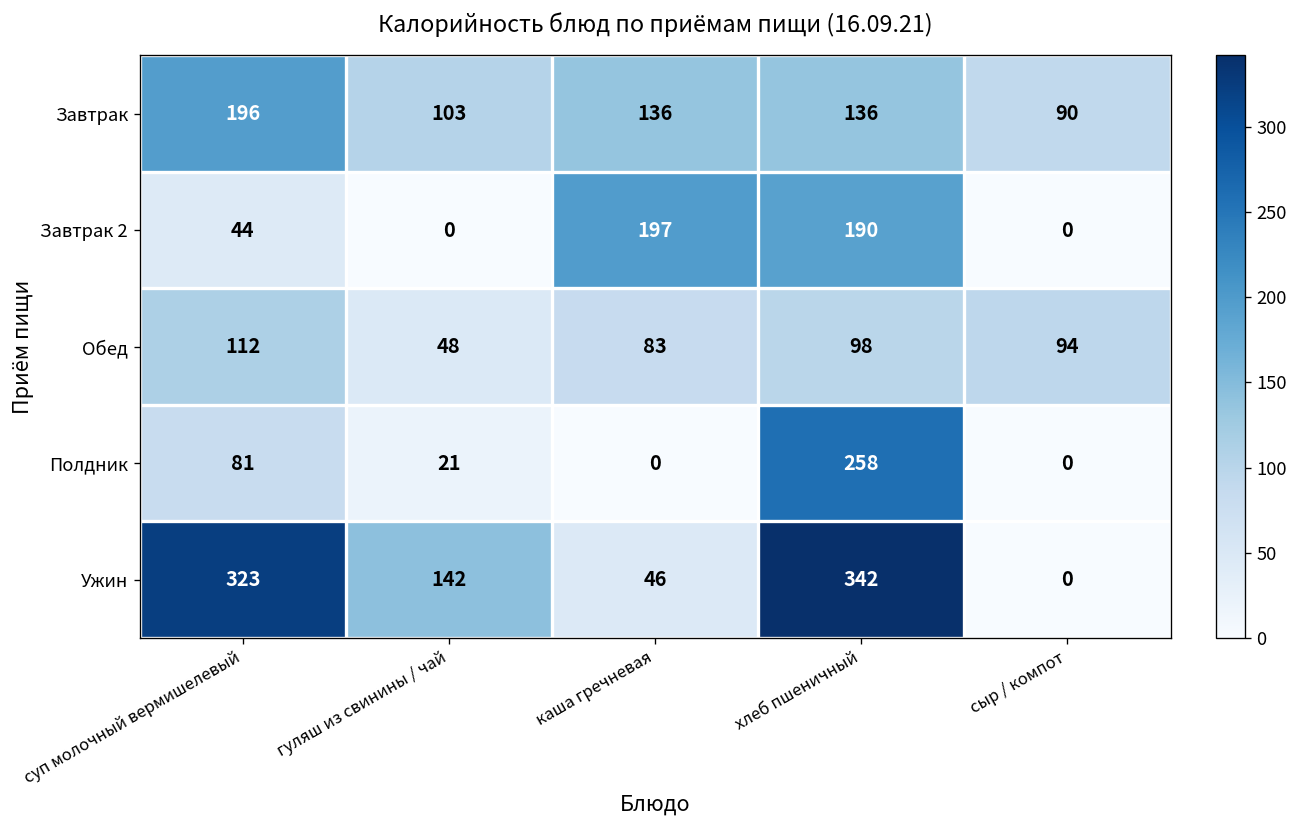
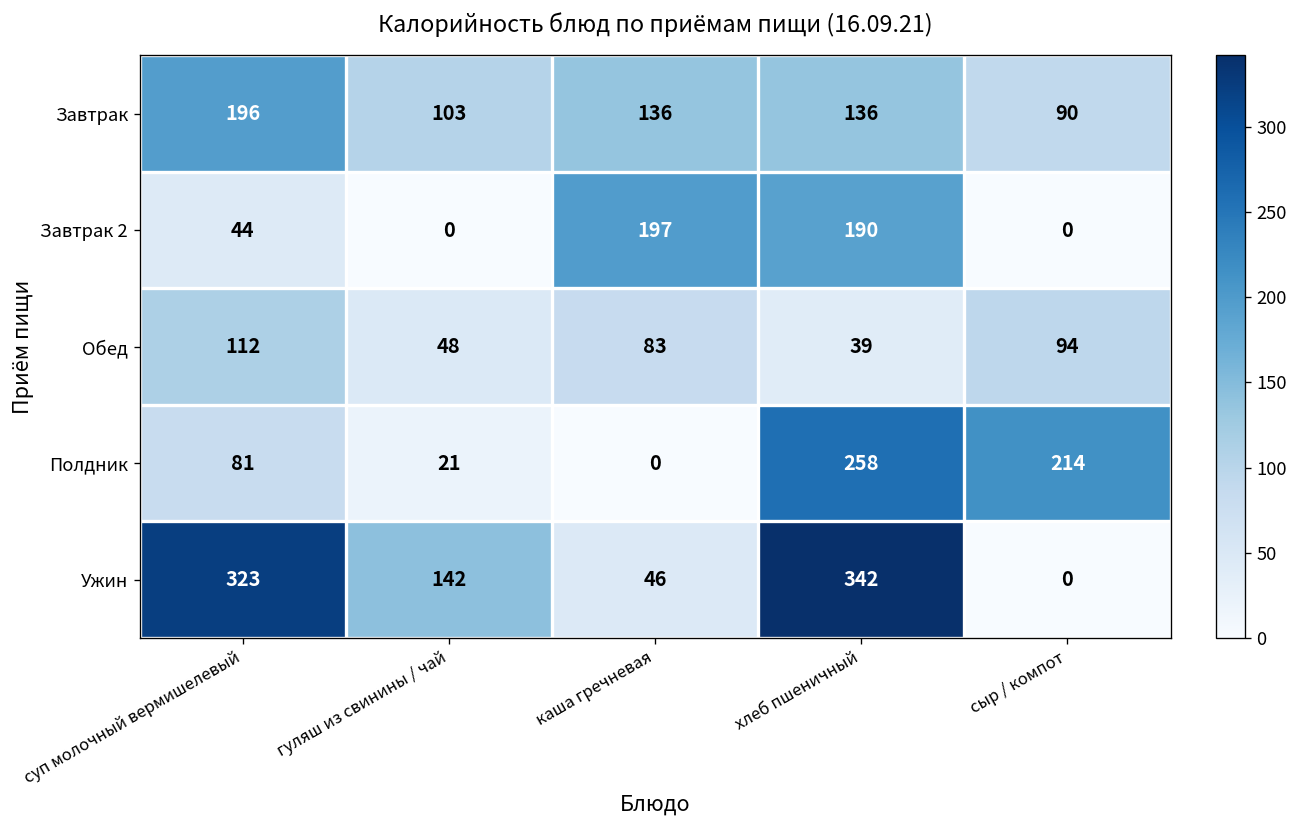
  {
    "Завтрак": {
      "суп молочный вермишелевый": 196,
      "гуляш из свинины / чай": 103,
      "каша гречневая": 136,
      "хлеб пшеничный": 136,
      "сыр / компот": 90
    },
    "Завтрак 2": {
      "суп молочный вермишелевый": 44,
      "гуляш из свинины / чай": 0,
      "каша гречневая": 197,
      "хлеб пшеничный": 190,
      "сыр / компот": 0
    },
    "Обед": {
      "суп молочный вермишелевый": 112,
      "гуляш из свинины / чай": 48,
      "каша гречневая": 83,
-     "хлеб пшеничный": 98,
+     "хлеб пшеничный": 39,
      "сыр / компот": 94
    },
    "Полдник": {
      "суп молочный вермишелевый": 81,
      "гуляш из свинины / чай": 21,
      "каша гречневая": 0,
      "хлеб пшеничный": 258,
-     "сыр / компот": 0
+     "сыр / компот": 214
    },
    "Ужин": {
      "суп молочный вермишелевый": 323,
      "гуляш из свинины / чай": 142,
      "каша гречневая": 46,
      "хлеб пшеничный": 342,
      "сыр / компот": 0
    }
  }
